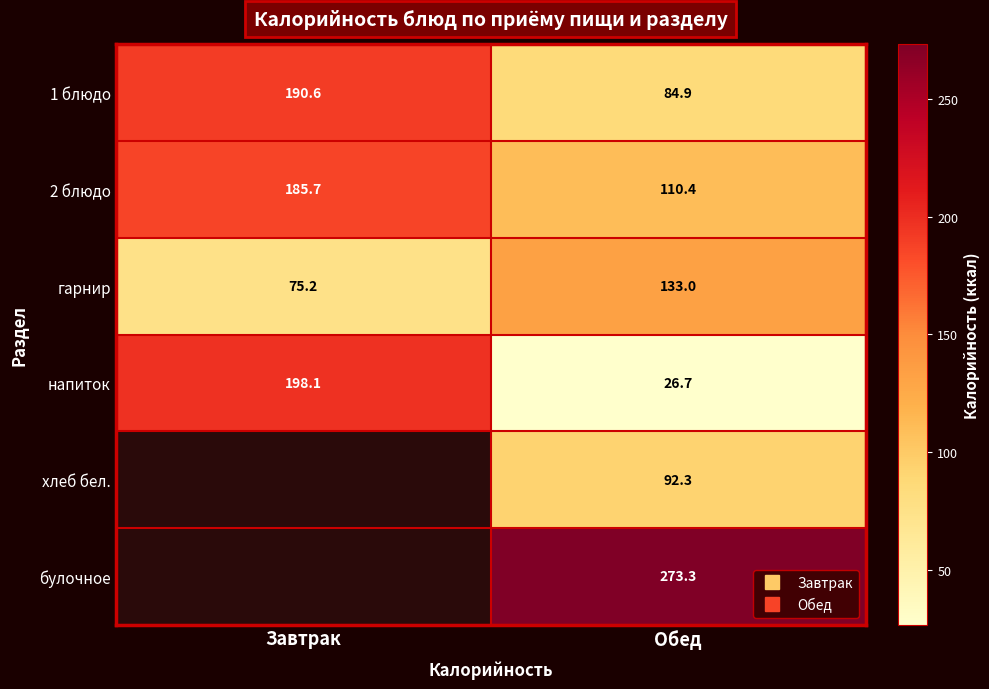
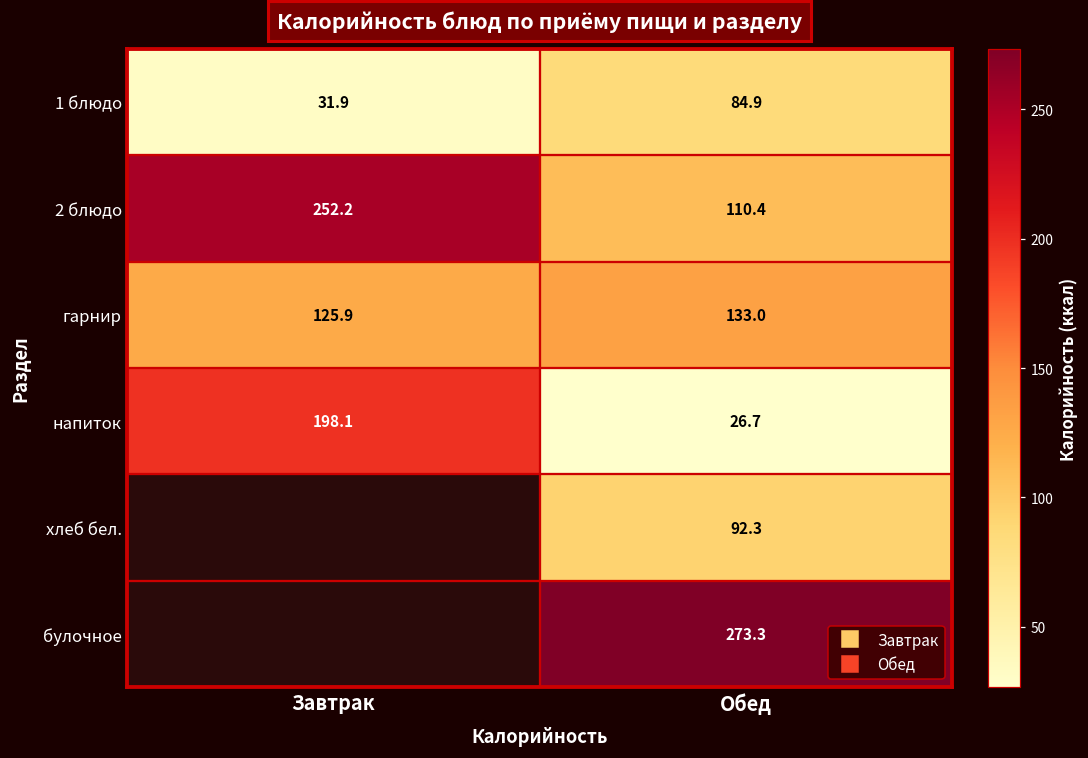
  {
    "1 блюдо": {
-     "Завтрак": 190.6,
+     "Завтрак": 31.9,
      "Обед": 84.9
    },
    "2 блюдо": {
-     "Завтрак": 185.7,
+     "Завтрак": 252.2,
      "Обед": 110.4
    },
    "гарнир": {
-     "Завтрак": 75.2,
+     "Завтрак": 125.9,
      "Обед": 133.0
    },
    "напиток": {
      "Завтрак": 198.1,
      "Обед": 26.7
    },
    "хлеб бел.": {
      "Обед": 92.3
    },
    "булочное": {
      "Обед": 273.3
    }
  }
